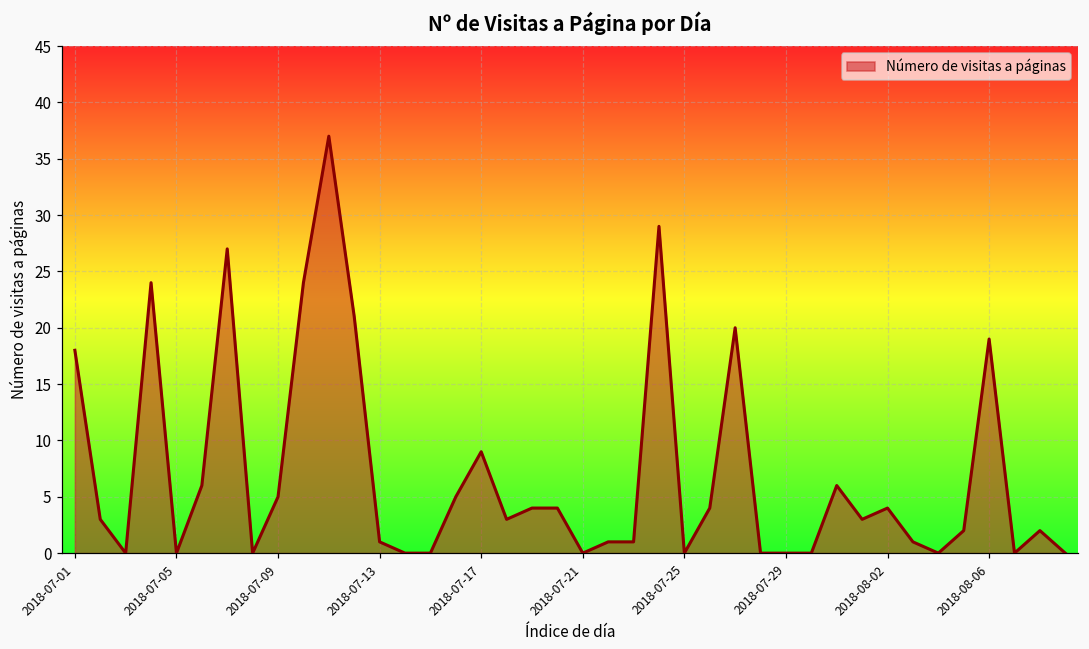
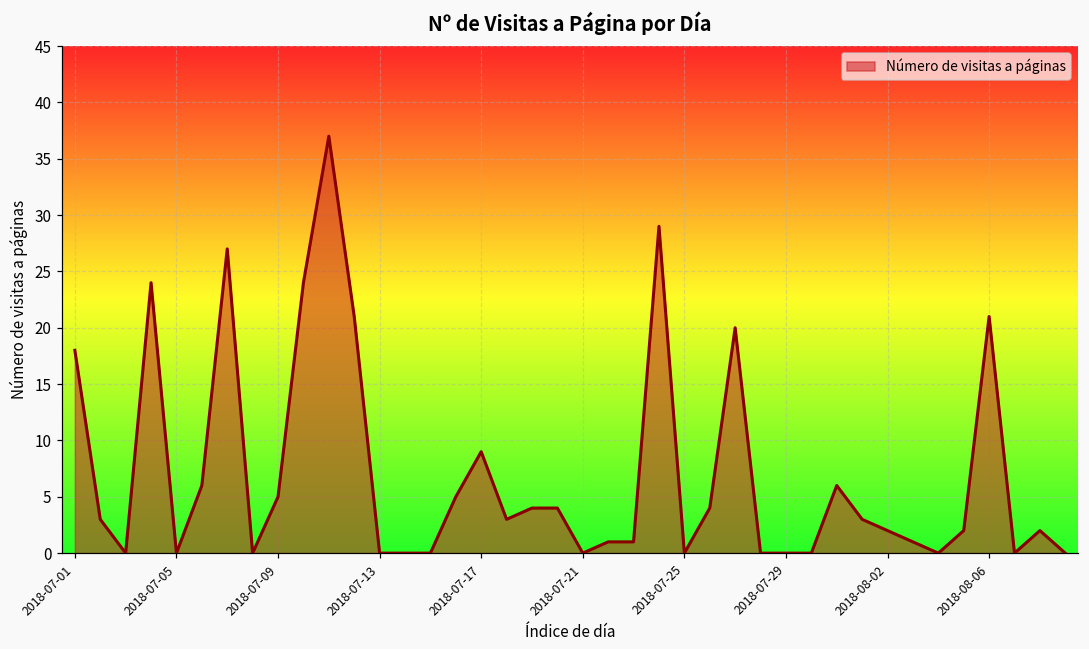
  {
    "2018-07-01": 18,
    "2018-07-05": 0,
    "2018-07-09": 5,
-   "2018-07-13": 1,
+   "2018-07-13": 0,
    "2018-07-17": 9,
    "2018-07-21": 0,
    "2018-07-25": 0,
    "2018-07-29": 0,
-   "2018-08-02": 4,
-   "2018-08-06": 19
+   "2018-08-02": 2,
+   "2018-08-06": 21
  }
